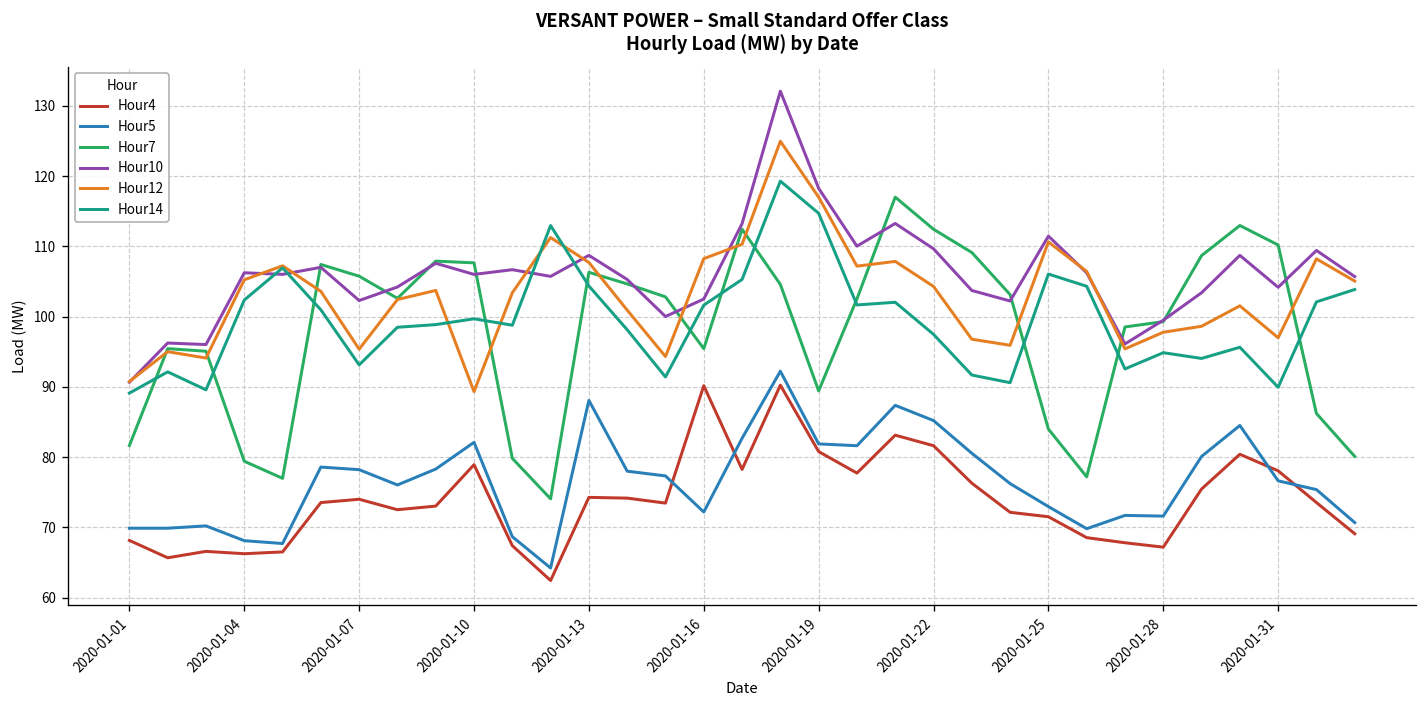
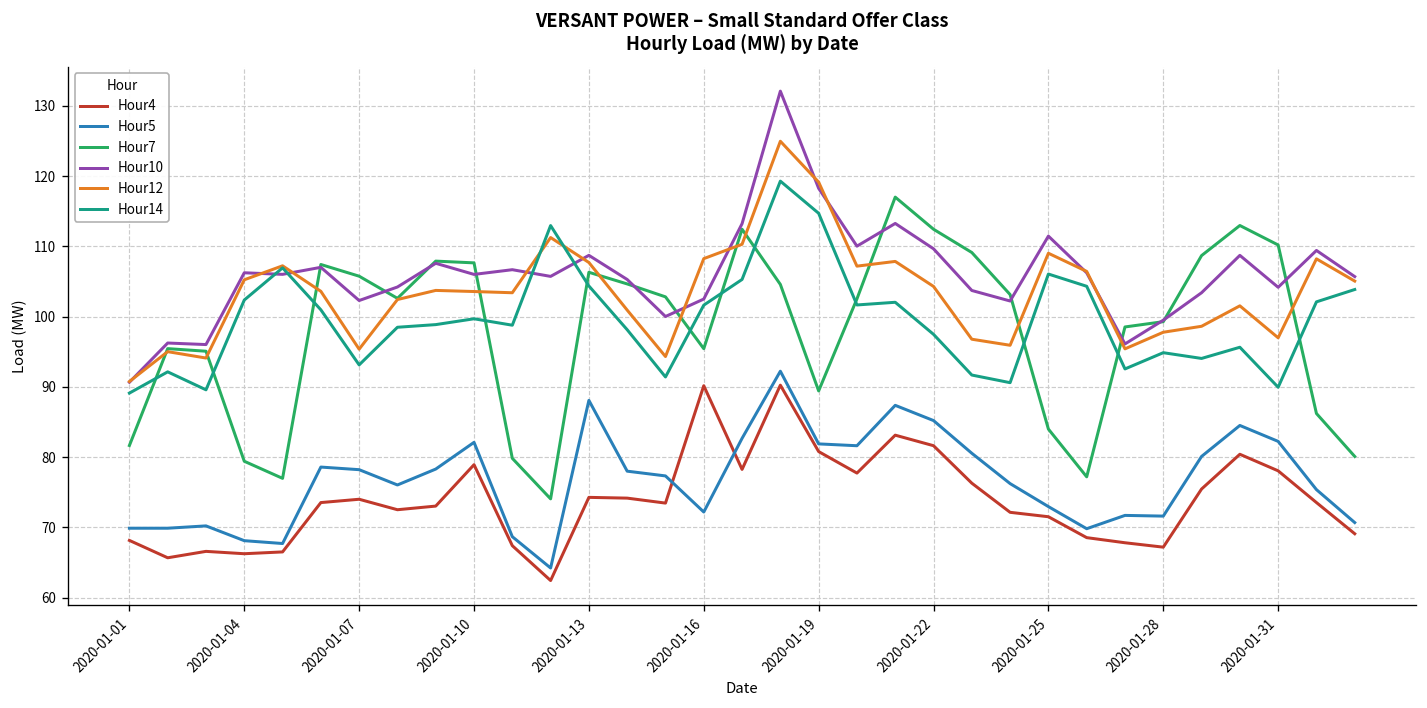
  {
    "Hour4": {
      "2020-01-01": 68,
      "2020-01-04": 66,
      "2020-01-07": 74,
      "2020-01-10": 79,
      "2020-01-13": 74,
      "2020-01-16": 90,
      "2020-01-19": 81,
      "2020-01-22": 82,
      "2020-01-25": 72,
      "2020-01-28": 67,
      "2020-01-31": 78
    },
    "Hour5": {
      "2020-01-01": 70,
      "2020-01-04": 68,
      "2020-01-07": 78,
      "2020-01-10": 82,
      "2020-01-13": 88,
      "2020-01-16": 72,
      "2020-01-19": 82,
      "2020-01-22": 85,
      "2020-01-25": 73,
      "2020-01-28": 72,
-     "2020-01-31": 77
+     "2020-01-31": 82
    },
    "Hour10": {
      "2020-01-04": 106,
      "2020-01-07": 102,
      "2020-01-10": 106,
      "2020-01-13": 109,
      "2020-01-16": 103,
      "2020-01-19": 118,
      "2020-01-22": 110,
      "2020-01-25": 111,
      "2020-01-31": 104
    },
    "Hour12": {
      "2020-01-04": 105,
      "2020-01-07": 95,
-     "2020-01-10": 89,
+     "2020-01-10": 104,
      "2020-01-13": 108,
      "2020-01-16": 108,
-     "2020-01-19": 117,
+     "2020-01-19": 119,
      "2020-01-22": 104,
-     "2020-01-25": 111,
+     "2020-01-25": 109,
      "2020-01-28": 98,
      "2020-01-31": 97
    }
  }
